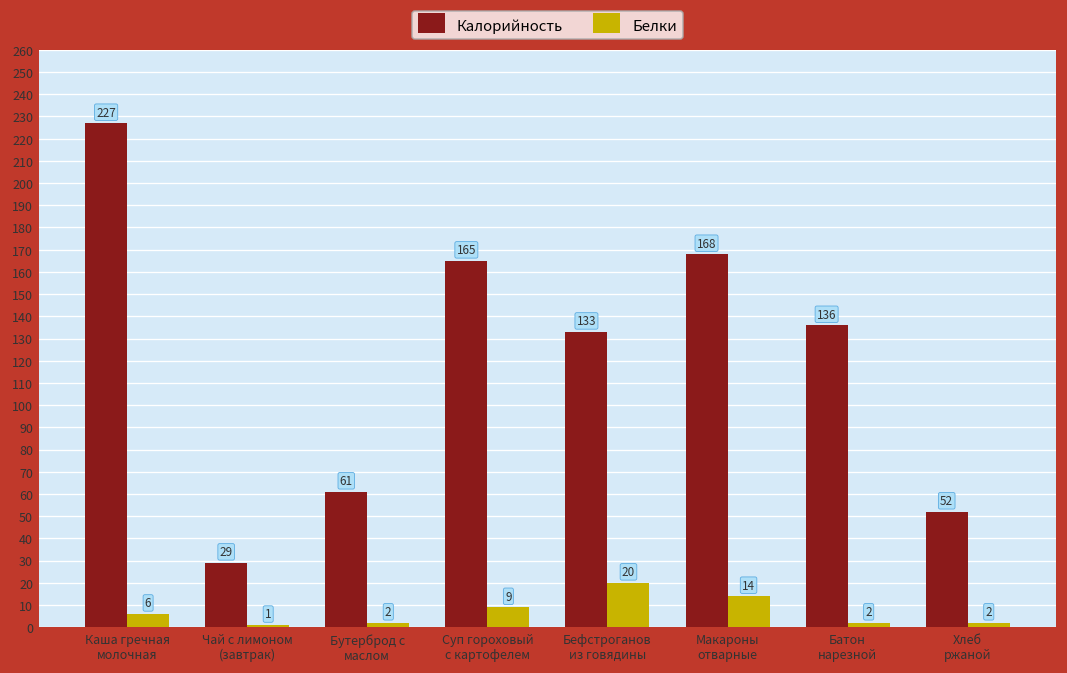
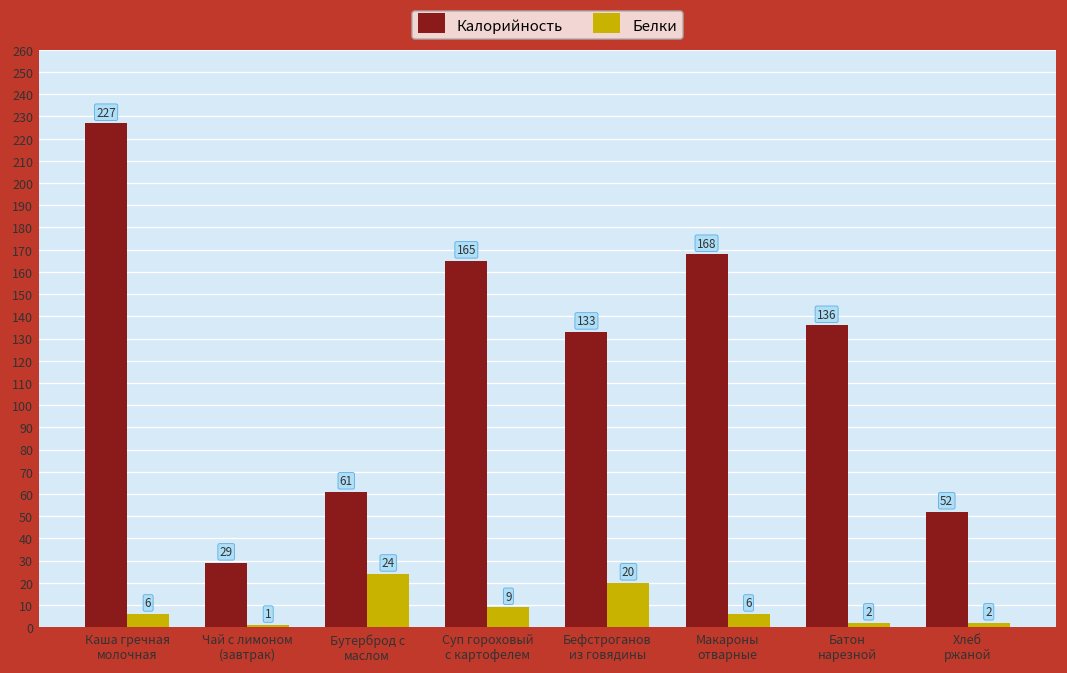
  {
    "Белки": {
-     "Бутерброд с маслом": 2,
-     "Макароны отварные": 14
+     "Бутерброд с маслом": 24,
+     "Макароны отварные": 6
    }
  }
